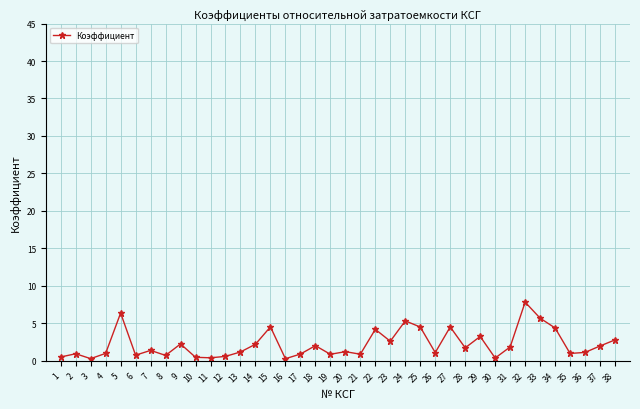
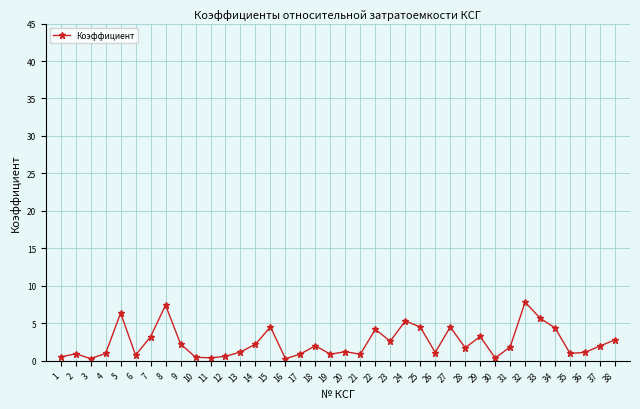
  {
    "1": 1,
    "2": 1,
    "3": 0,
    "4": 1,
    "5": 6,
    "6": 1,
-   "7": 1,
-   "8": 1,
+   "7": 3,
+   "8": 7,
    "9": 2,
    "10": 0,
    "11": 0,
    "12": 1,
    "13": 1,
    "14": 2,
    "15": 5,
    "16": 0,
    "17": 1,
    "18": 2,
    "19": 1,
    "20": 1,
    "21": 1,
    "22": 4,
    "23": 3,
    "24": 5,
    "25": 5,
    "26": 1,
    "27": 5,
    "28": 2,
    "29": 3,
    "30": 0,
    "31": 2,
    "32": 8,
    "33": 6,
    "34": 4,
    "35": 1,
    "36": 1,
    "37": 2,
    "38": 3
  }
